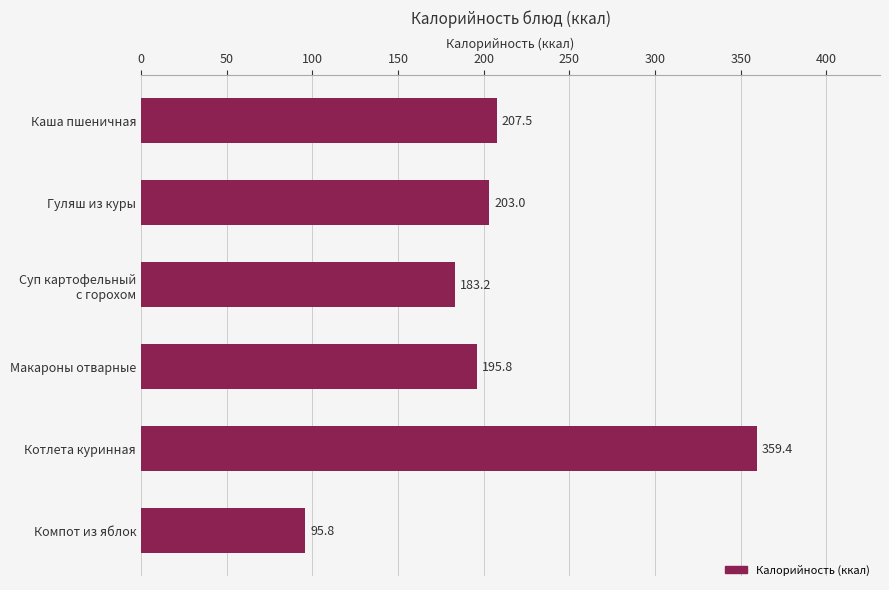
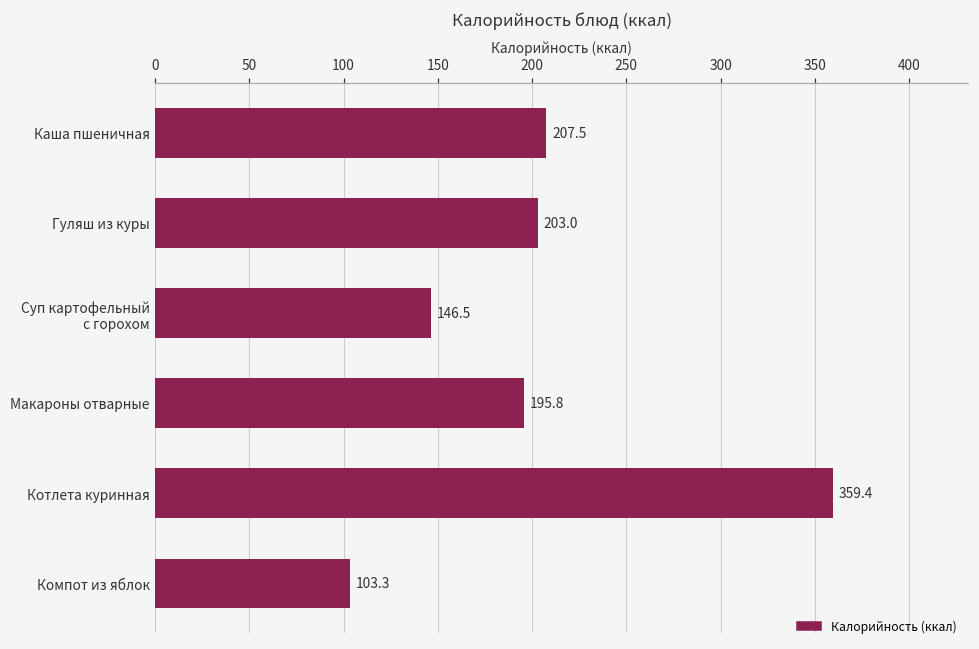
  {
    "Каша пшеничная": 207.5,
    "Гуляш из куры": 203.0,
-   "Суп картофельный с горохом": 183.2,
+   "Суп картофельный с горохом": 146.5,
    "Макароны отварные": 195.8,
    "Котлета куринная": 359.4,
-   "Компот из яблок": 95.8
+   "Компот из яблок": 103.3
  }
